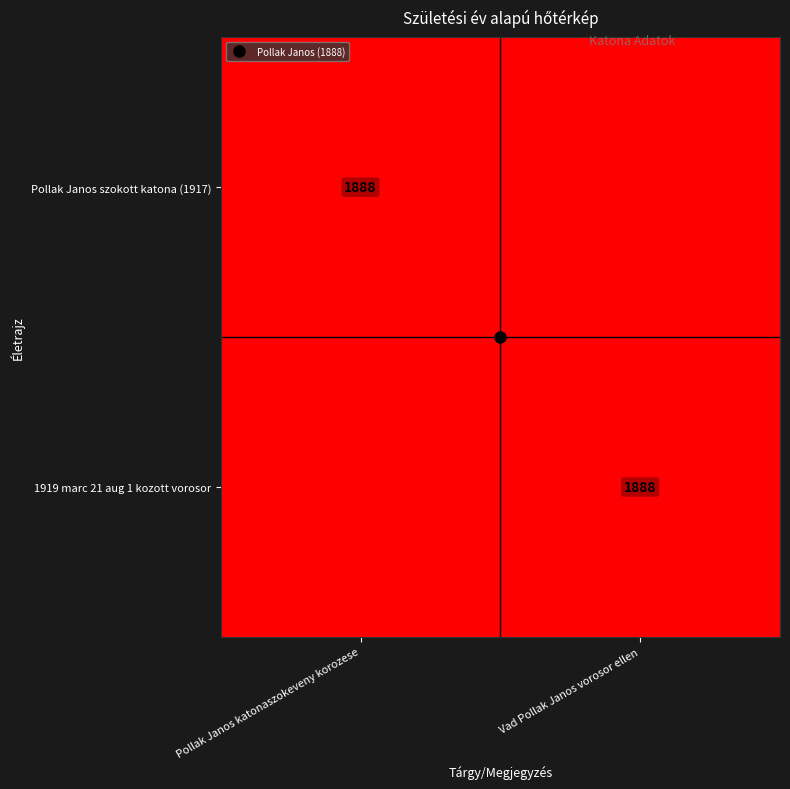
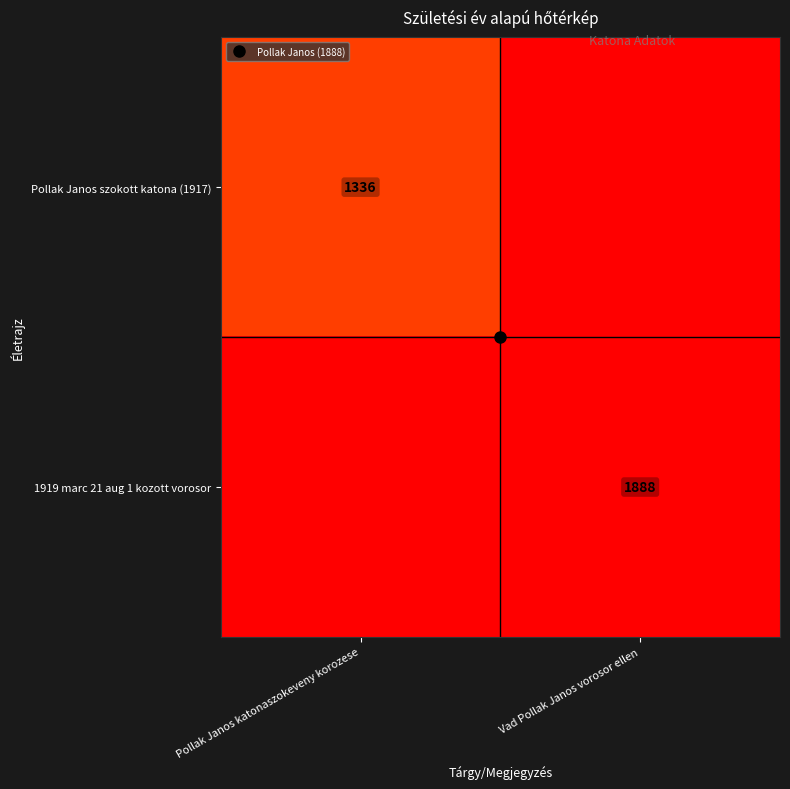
  {
    "Pollak Janos szokott katona (1917)": {
-     "Pollak Janos katonaszokeveny korozese": 1888
+     "Pollak Janos katonaszokeveny korozese": 1336
    }
  }
